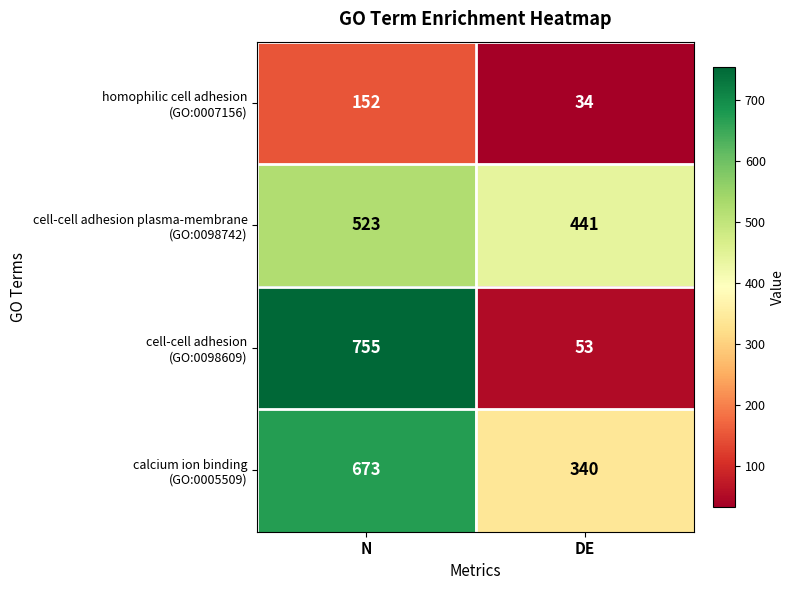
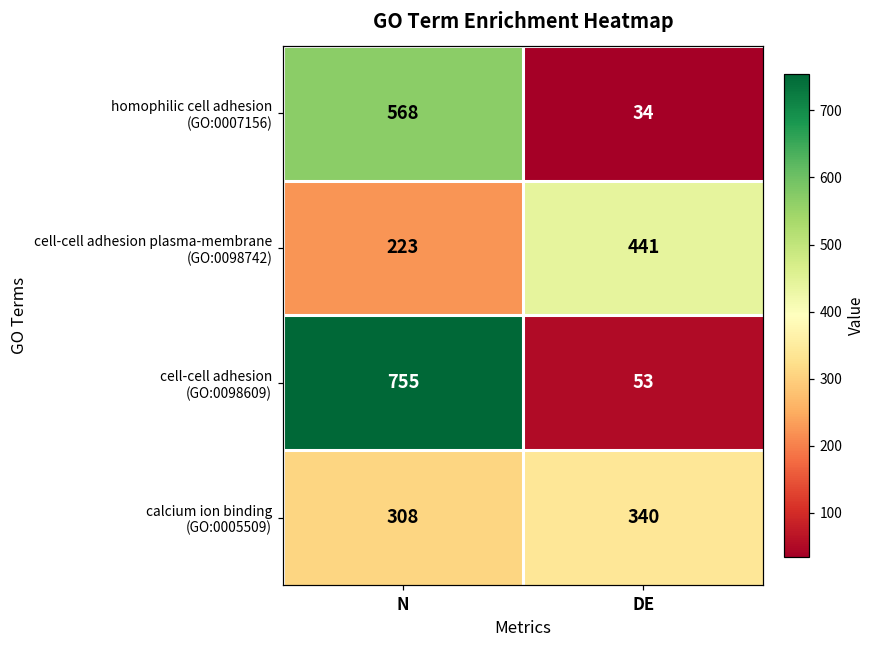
  {
    "homophilic cell adhesion (GO:0007156)": {
-     "N": 152,
+     "N": 568,
      "DE": 34
    },
    "cell-cell adhesion plasma-membrane (GO:0098742)": {
-     "N": 523,
+     "N": 223,
      "DE": 441
    },
    "cell-cell adhesion (GO:0098609)": {
      "N": 755,
      "DE": 53
    },
    "calcium ion binding (GO:0005509)": {
-     "N": 673,
+     "N": 308,
      "DE": 340
    }
  }
